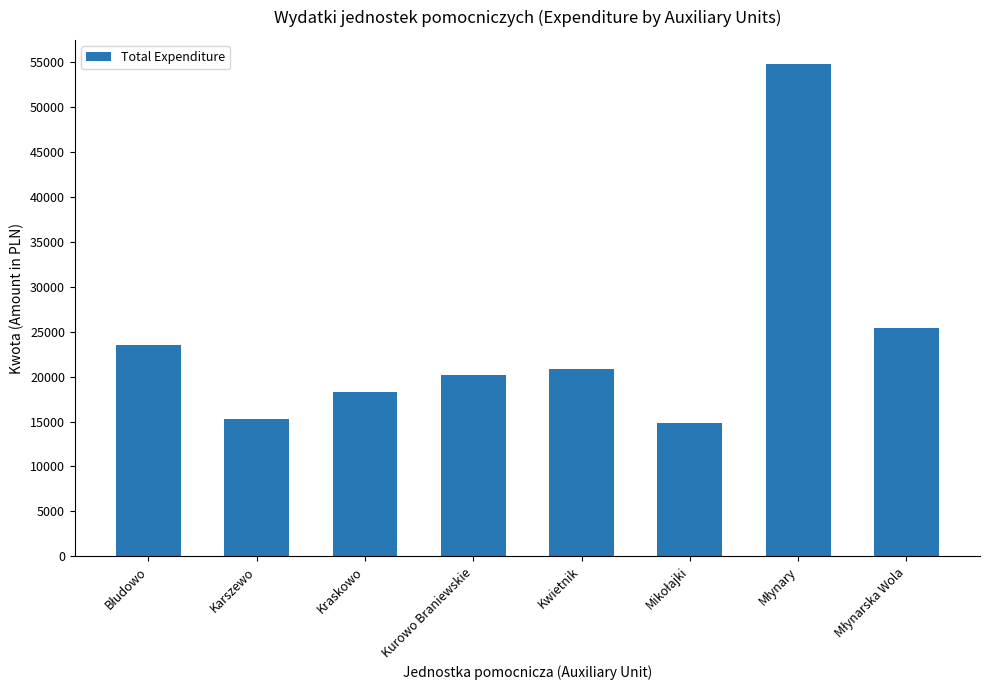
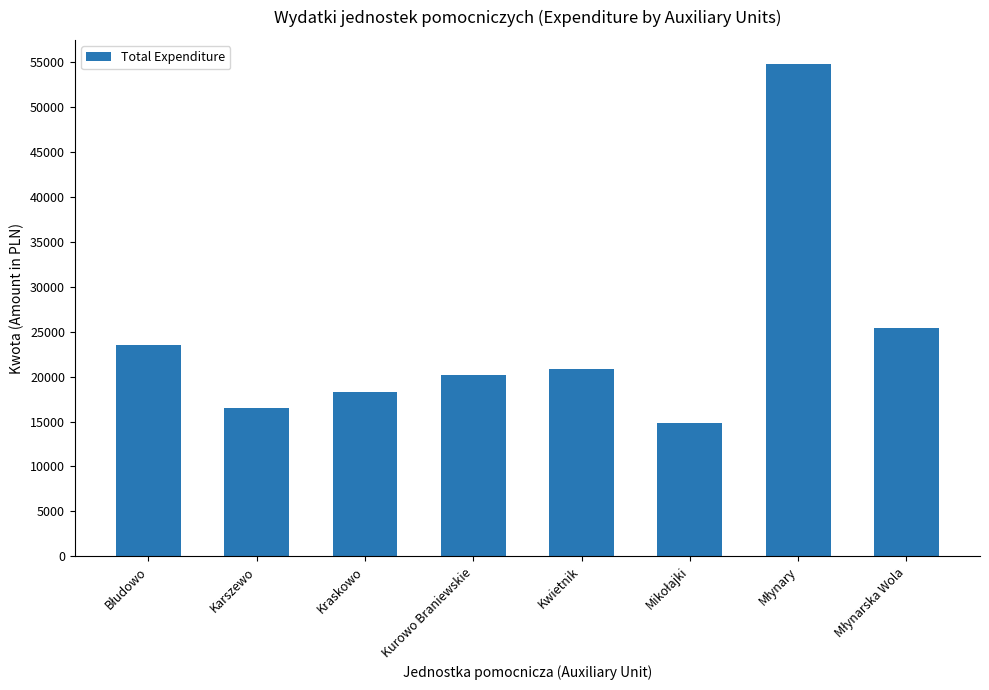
  {
    "Błudowo": 24000,
-   "Karszewo": 15000,
+   "Karszewo": 17000,
    "Kraskowo": 18000,
    "Kurowo Braniewskie": 20000,
    "Kwietnik": 21000,
    "Mikołajki": 15000,
    "Młynary": 55000,
    "Młynarska Wola": 25000
  }
